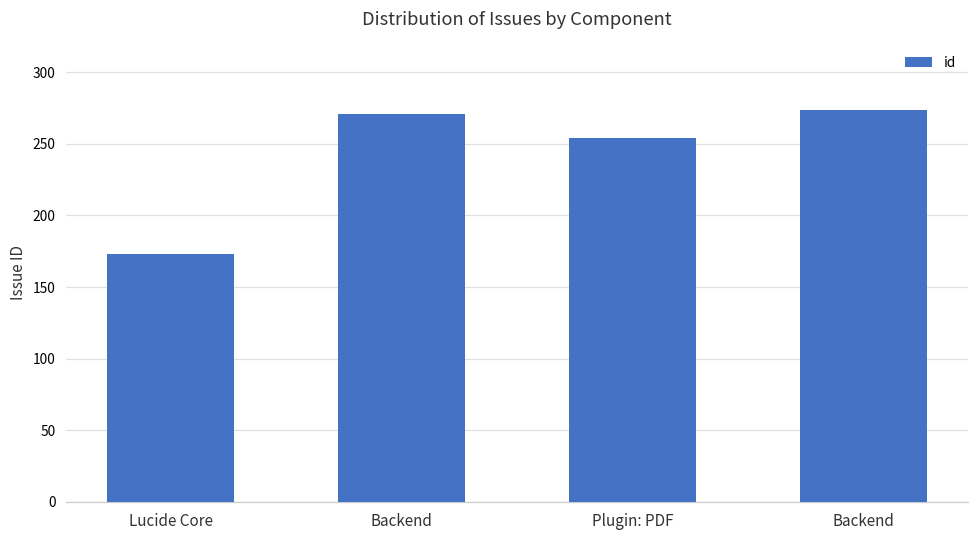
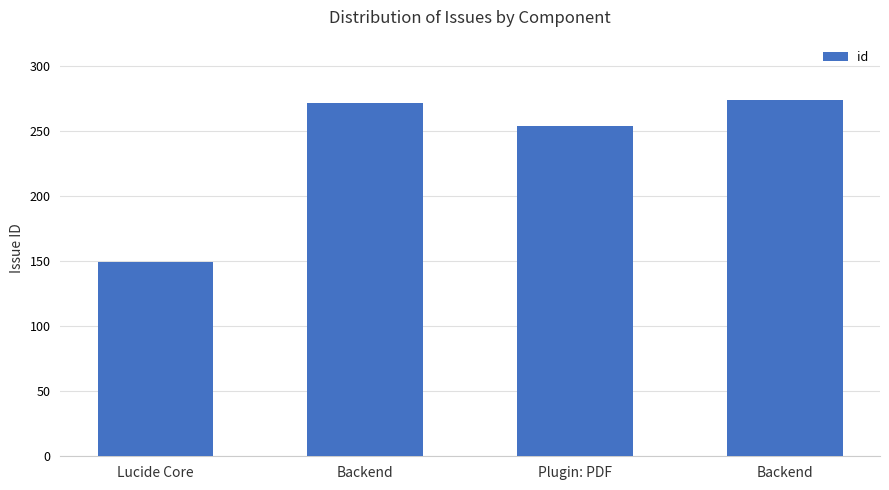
  {
-   "Lucide Core": 173,
+   "Lucide Core": 149,
    "Plugin: PDF": 254
  }
